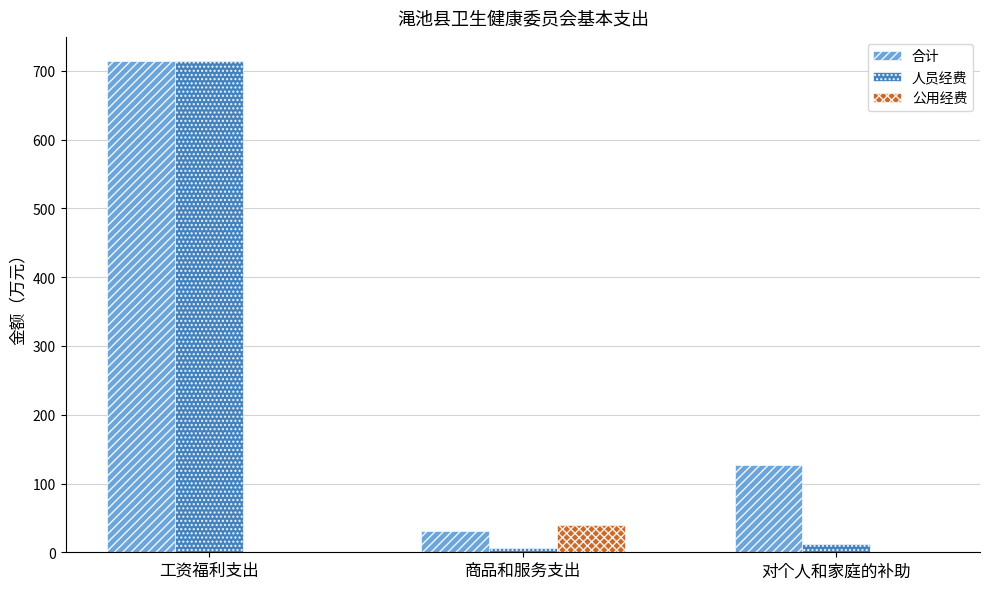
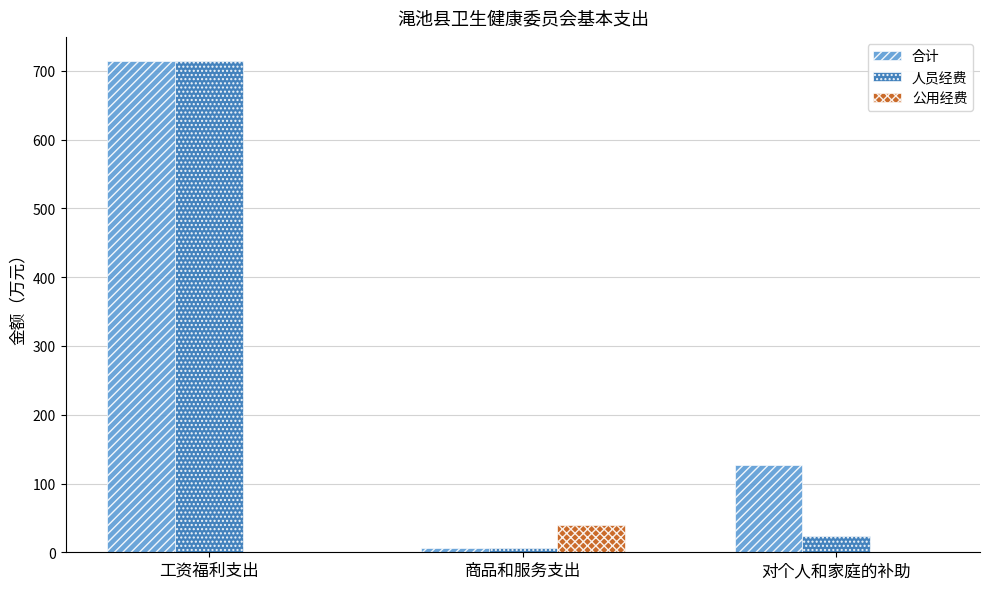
  {
    "合计": {
      "工资福利支出": 710,
-     "商品和服务支出": 30,
+     "商品和服务支出": 10,
      "对个人和家庭的补助": 130
    },
    "人员经费": {
      "工资福利支出": 710,
      "商品和服务支出": 10,
-     "对个人和家庭的补助": 10
+     "对个人和家庭的补助": 20
    },
    "公用经费": {
      "工资福利支出": 0,
      "商品和服务支出": 40,
      "对个人和家庭的补助": 0
    }
  }
